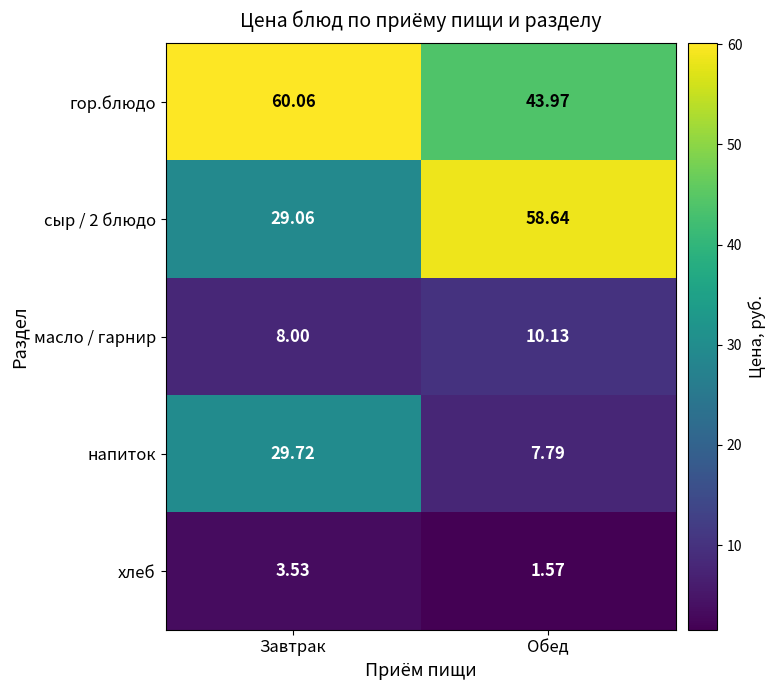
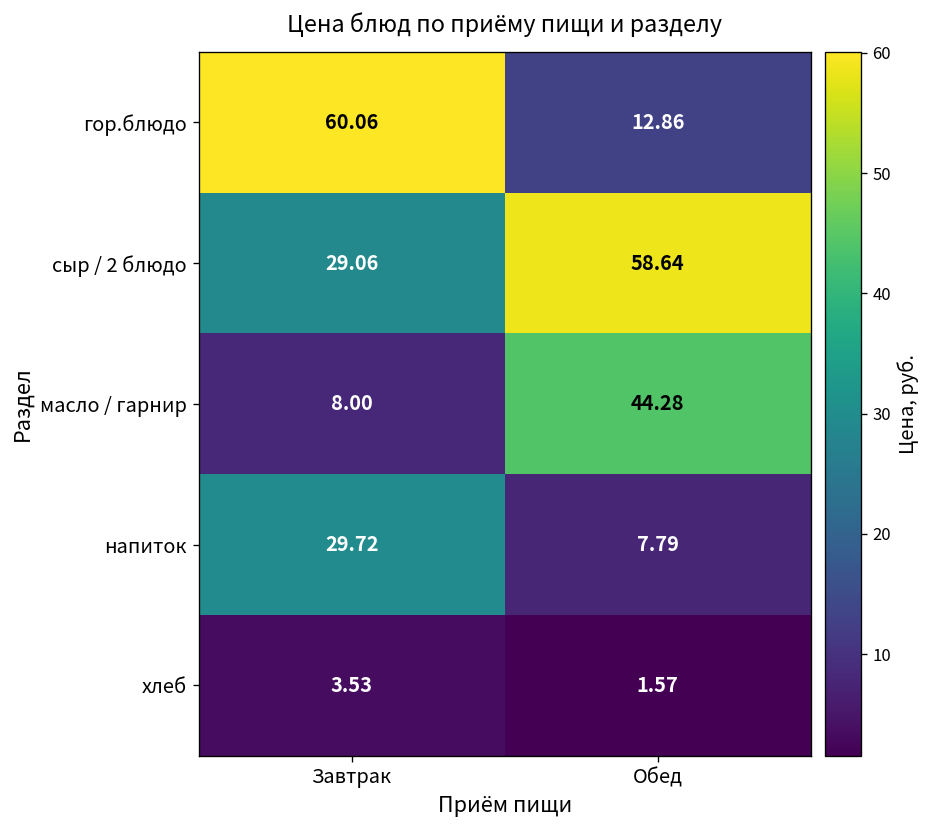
  {
    "гор.блюдо": {
      "Завтрак": 60.06,
-     "Обед": 43.97
+     "Обед": 12.86
    },
    "сыр / 2 блюдо": {
      "Завтрак": 29.06,
      "Обед": 58.64
    },
    "масло / гарнир": {
      "Завтрак": 8.00,
-     "Обед": 10.13
+     "Обед": 44.28
    },
    "напиток": {
      "Завтрак": 29.72,
      "Обед": 7.79
    },
    "хлеб": {
      "Завтрак": 3.53,
      "Обед": 1.57
    }
  }
